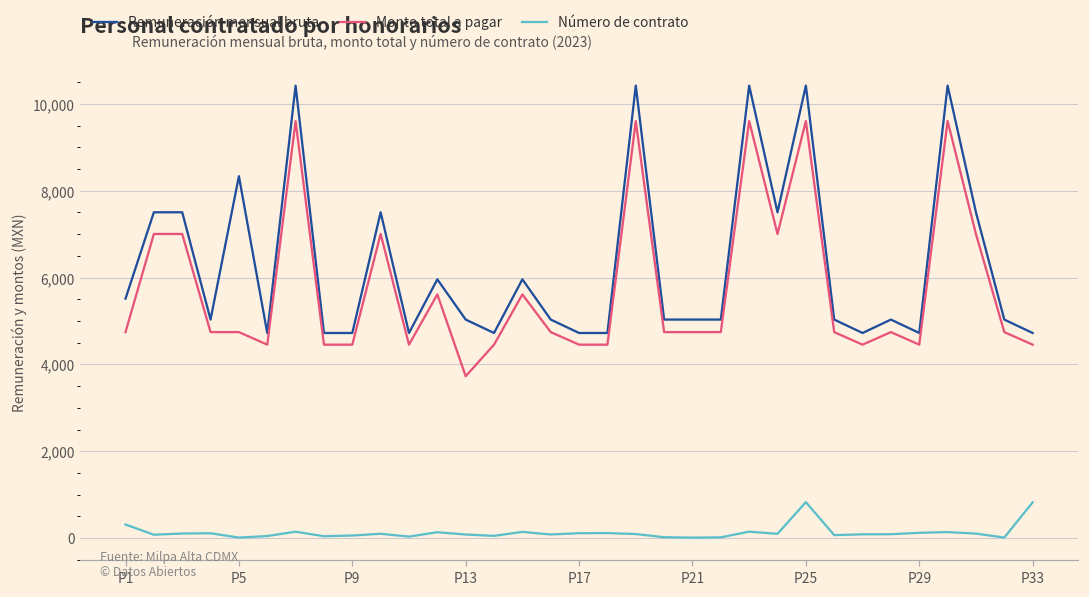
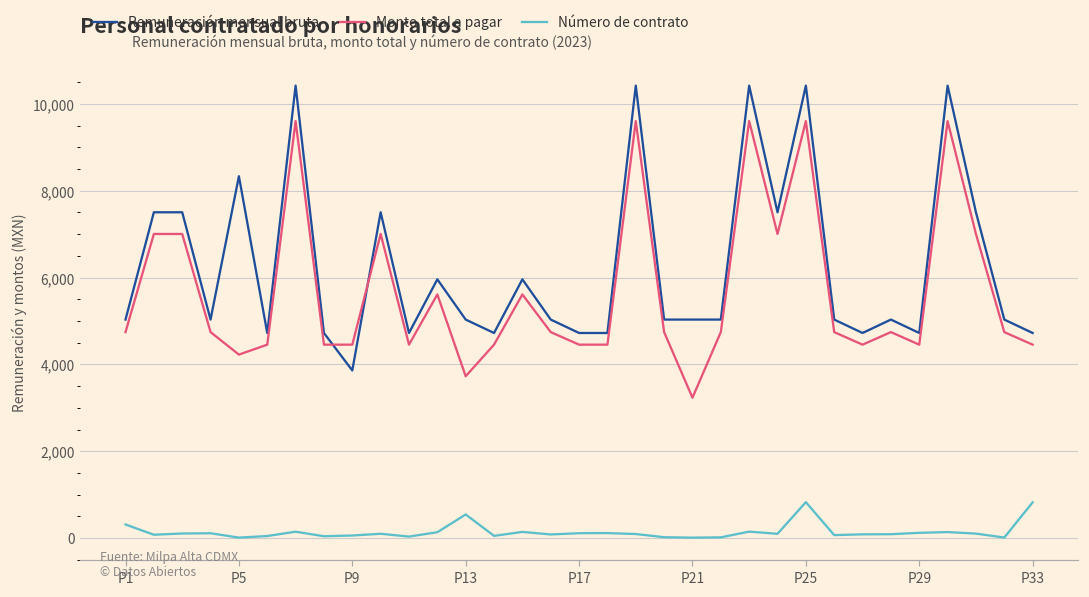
  {
    "Remuneración mensual bruta": {
-     "P1": "5,500",
+     "P1": "5,000",
      "P5": "8,300",
-     "P9": "4,700",
+     "P9": "3,900",
      "P13": "5,000",
      "P17": "4,700",
      "P21": "5,000",
      "P25": "10,400",
      "P29": "4,700",
      "P33": "4,700"
    },
    "Monto total a pagar": {
      "P1": "4,700",
-     "P5": "4,700",
+     "P5": "4,200",
      "P9": "4,500",
      "P13": "3,700",
      "P17": "4,500",
-     "P21": "4,700",
+     "P21": "3,200",
      "P25": "9,600",
      "P29": "4,500",
      "P33": "4,500"
    },
    "Número de contrato": {
      "P1": "300",
      "P5": "0",
      "P9": "100",
-     "P13": "100",
+     "P13": "500",
      "P17": "100",
      "P21": "0",
      "P25": "800",
      "P29": "100",
      "P33": "800"
    }
  }
